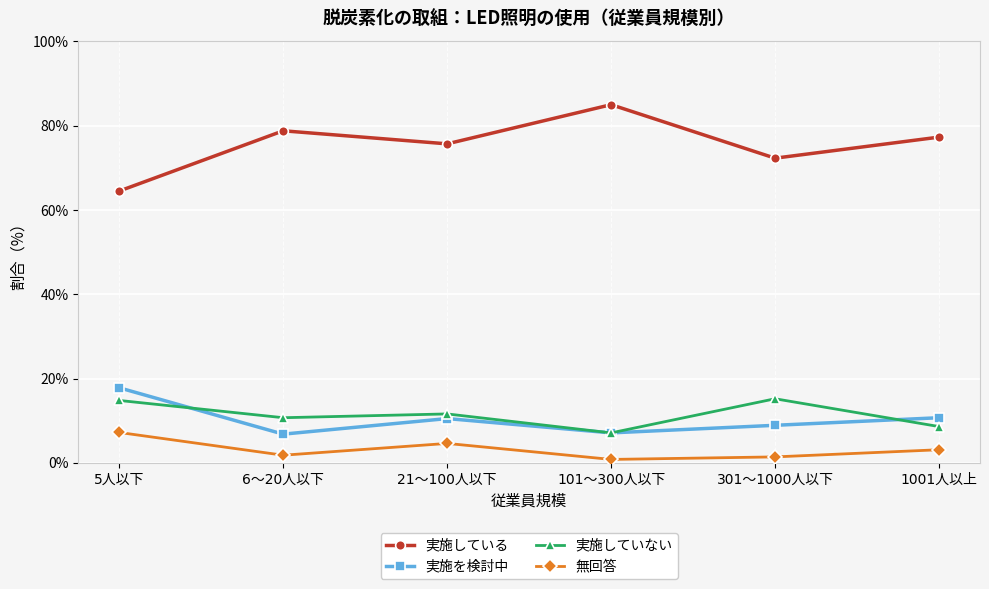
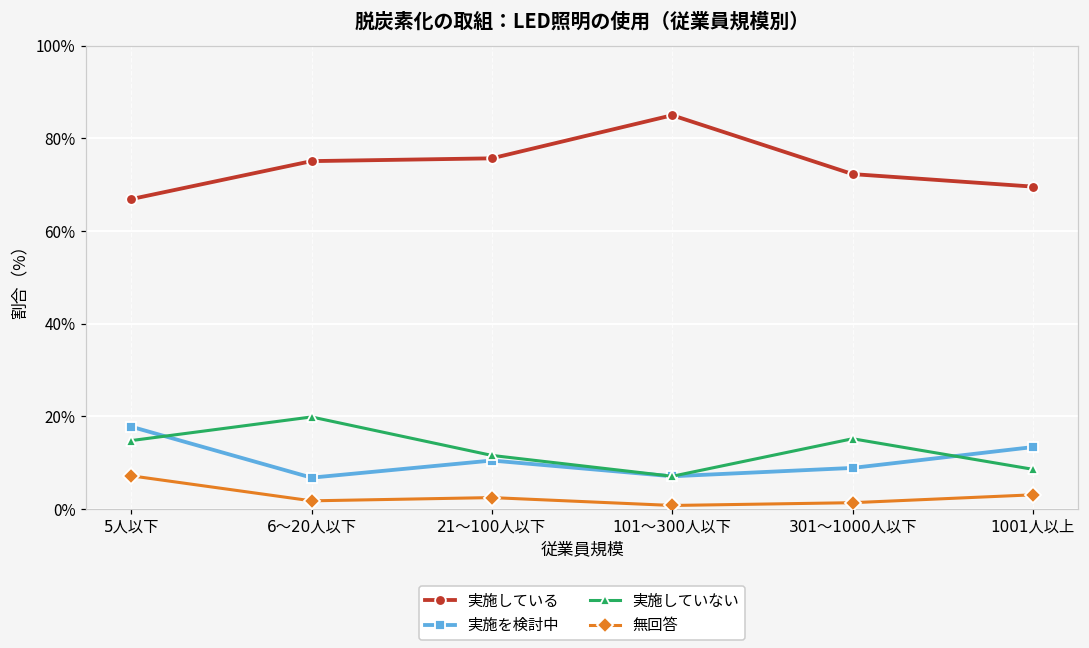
  {
    "実施している": {
-     "5人以下": "65%",
-     "6～20人以下": "79%",
+     "5人以下": "67%",
+     "6～20人以下": "75%",
      "21～100人以下": "76%",
      "101～300人以下": "85%",
      "301～1000人以下": "72%",
-     "1001人以上": "77%"
+     "1001人以上": "70%"
    },
    "実施を検討中": {
      "5人以下": "18%",
      "6～20人以下": "7%",
      "21～100人以下": "11%",
      "301～1000人以下": "9%",
-     "1001人以上": "11%"
+     "1001人以上": "13%"
    },
    "実施していない": {
      "5人以下": "15%",
-     "6～20人以下": "11%",
+     "6～20人以下": "20%",
      "21～100人以下": "12%",
      "301～1000人以下": "15%",
      "1001人以上": "9%"
    },
    "無回答": {
      "5人以下": "7%",
      "6～20人以下": "2%",
-     "21～100人以下": "5%",
+     "21～100人以下": "3%",
      "101～300人以下": "1%",
      "301～1000人以下": "1%",
      "1001人以上": "3%"
    }
  }
